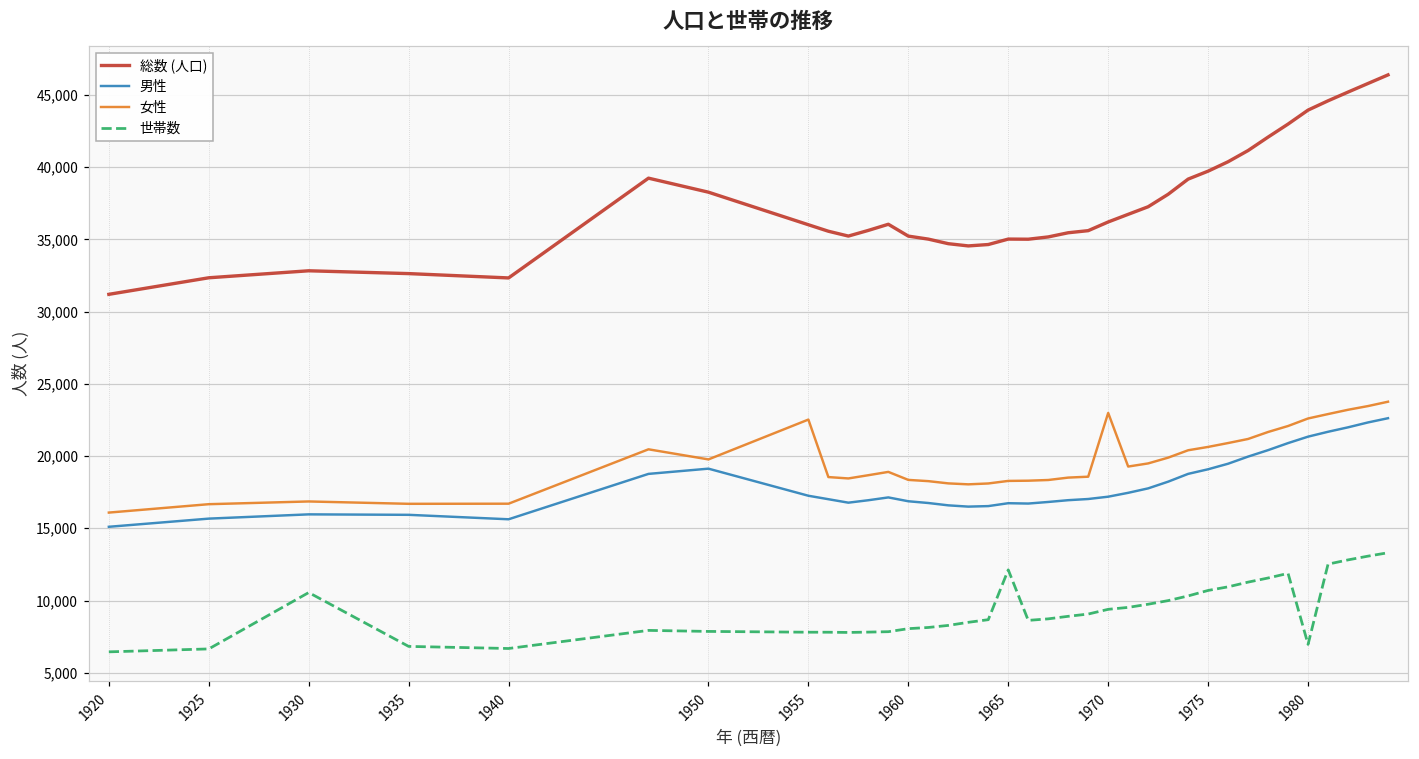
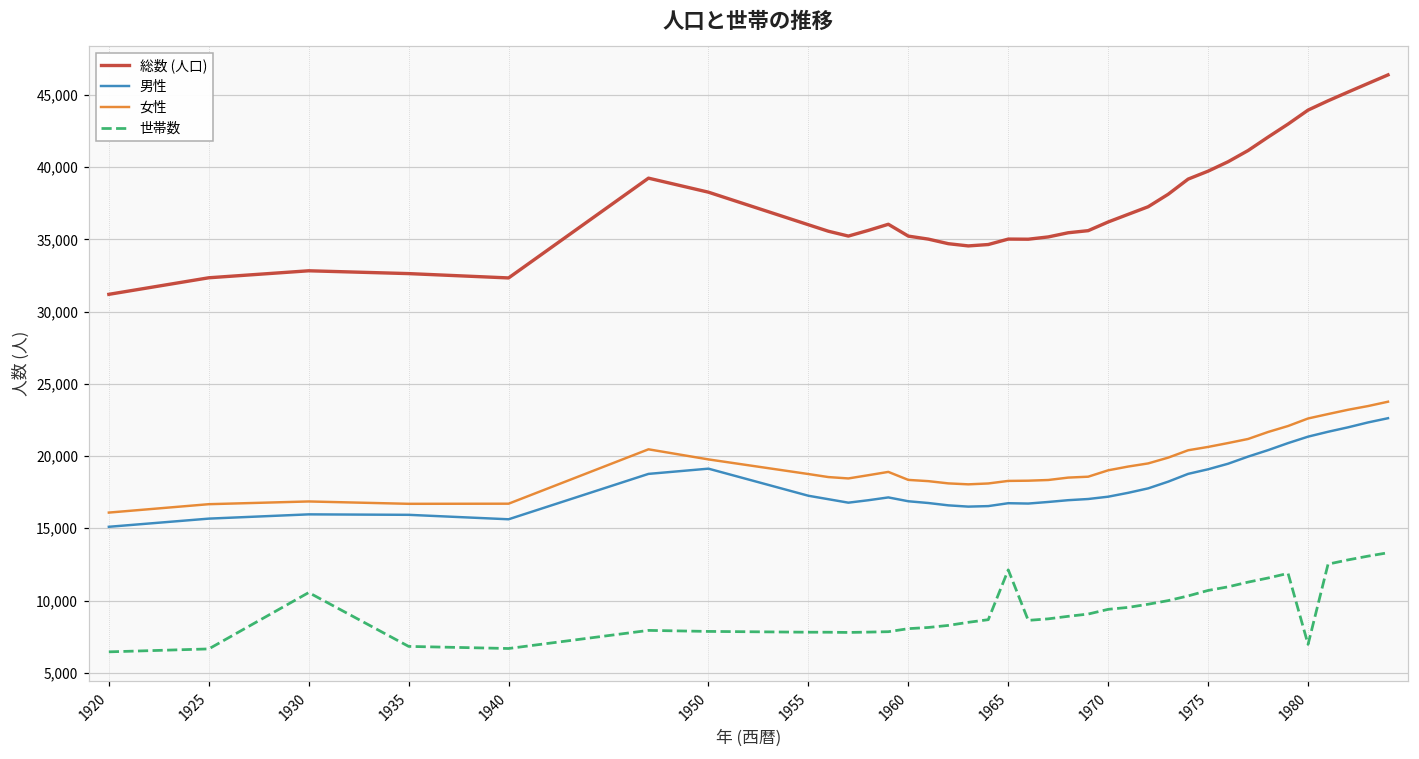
  {
    "総数 (人口)": {
      "1920": "31,200",
      "1925": "32,300",
      "1930": "32,800",
      "1935": "32,600",
      "1940": "32,300",
      "1950": "38,300",
      "1955": "36,000",
      "1960": "35,200",
      "1965": "35,000",
      "1970": "36,200",
      "1975": "39,700",
      "1980": "43,900"
    },
    "男性": {
      "1920": "15,100",
      "1925": "15,700",
      "1930": "16,000",
      "1935": "15,900",
      "1940": "15,600",
      "1950": "19,100",
      "1955": "17,300",
      "1960": "16,900",
      "1965": "16,700",
      "1970": "17,200",
      "1975": "19,100",
      "1980": "21,300"
    },
    "女性": {
      "1920": "16,100",
      "1925": "16,700",
      "1930": "16,900",
      "1935": "16,700",
      "1940": "16,700",
      "1950": "19,800",
-     "1955": "22,500",
+     "1955": "18,800",
      "1960": "18,300",
      "1965": "18,300",
-     "1970": "23,000",
+     "1970": "19,000",
      "1975": "20,600",
      "1980": "22,600"
    },
    "世帯数": {
      "1920": "6,400",
      "1925": "6,700",
      "1930": "10,600",
      "1935": "6,800",
      "1940": "6,700",
      "1950": "7,900",
      "1955": "7,800",
      "1960": "8,100",
      "1965": "12,100",
      "1970": "9,400",
      "1975": "10,700",
      "1980": "7,000"
    }
  }
